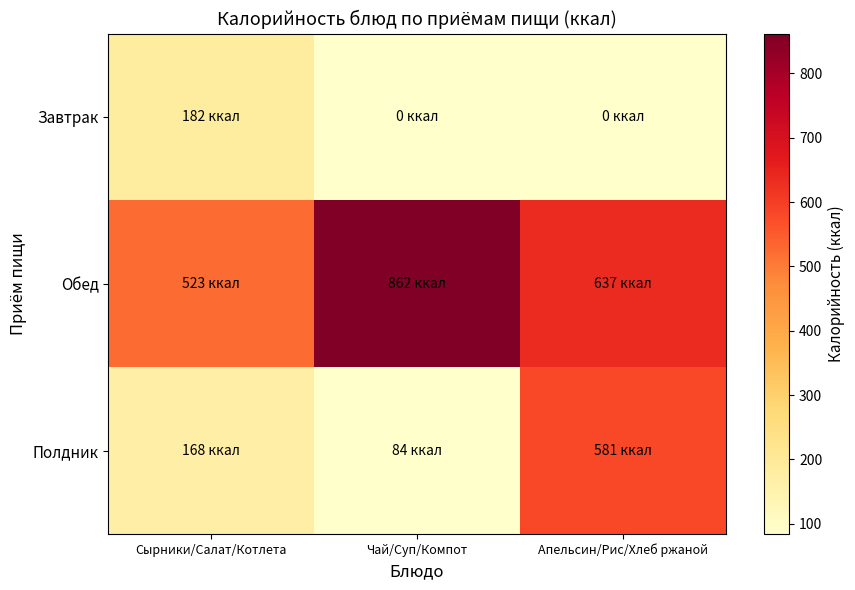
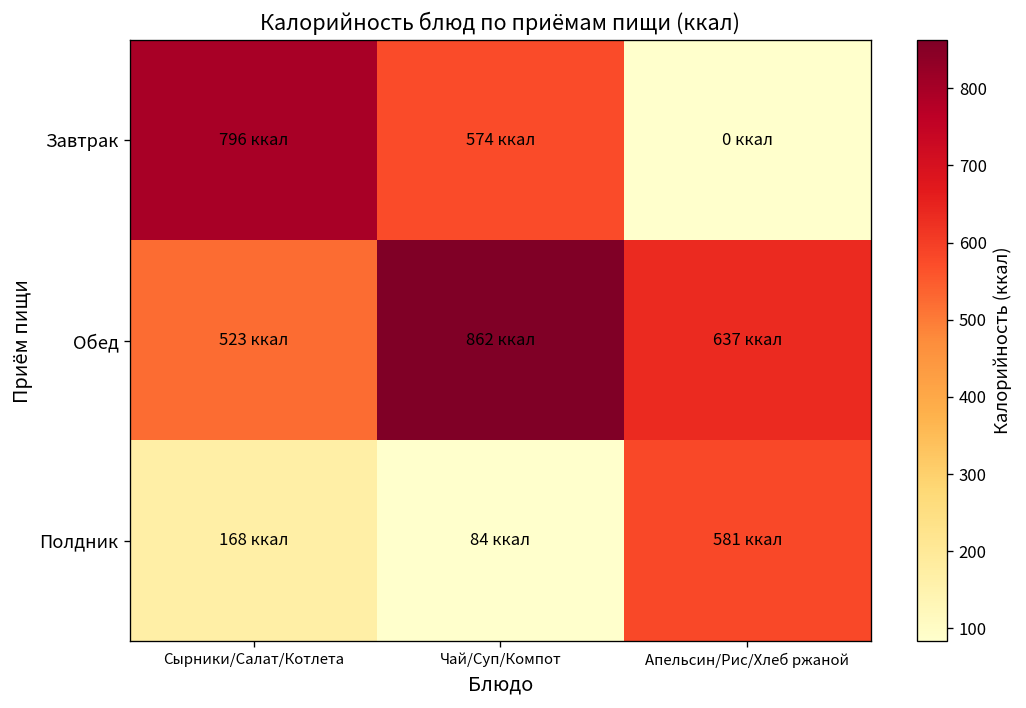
  {
    "Завтрак": {
-     "Сырники/Салат/Котлета": 182,
-     "Чай/Суп/Компот": 0,
+     "Сырники/Салат/Котлета": 796,
+     "Чай/Суп/Компот": 574,
      "Апельсин/Рис/Хлеб ржаной": 0
    },
    "Обед": {
      "Сырники/Салат/Котлета": 523,
      "Чай/Суп/Компот": 862,
      "Апельсин/Рис/Хлеб ржаной": 637
    },
    "Полдник": {
      "Сырники/Салат/Котлета": 168,
      "Чай/Суп/Компот": 84,
      "Апельсин/Рис/Хлеб ржаной": 581
    }
  }
